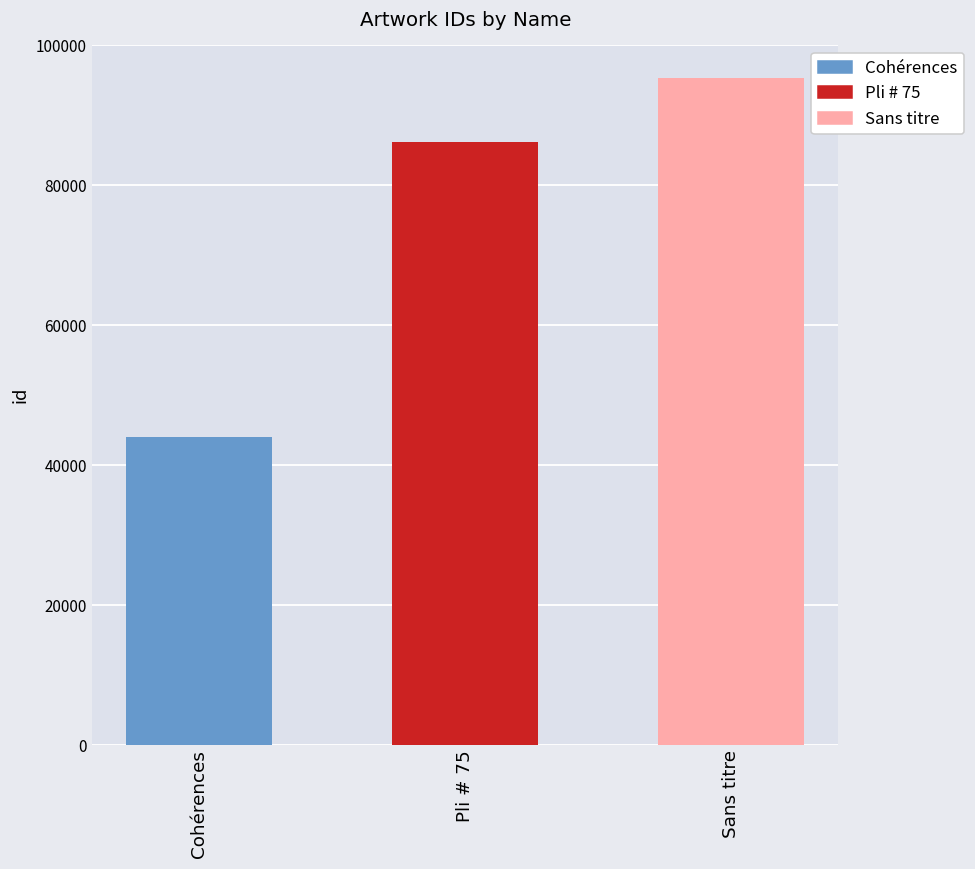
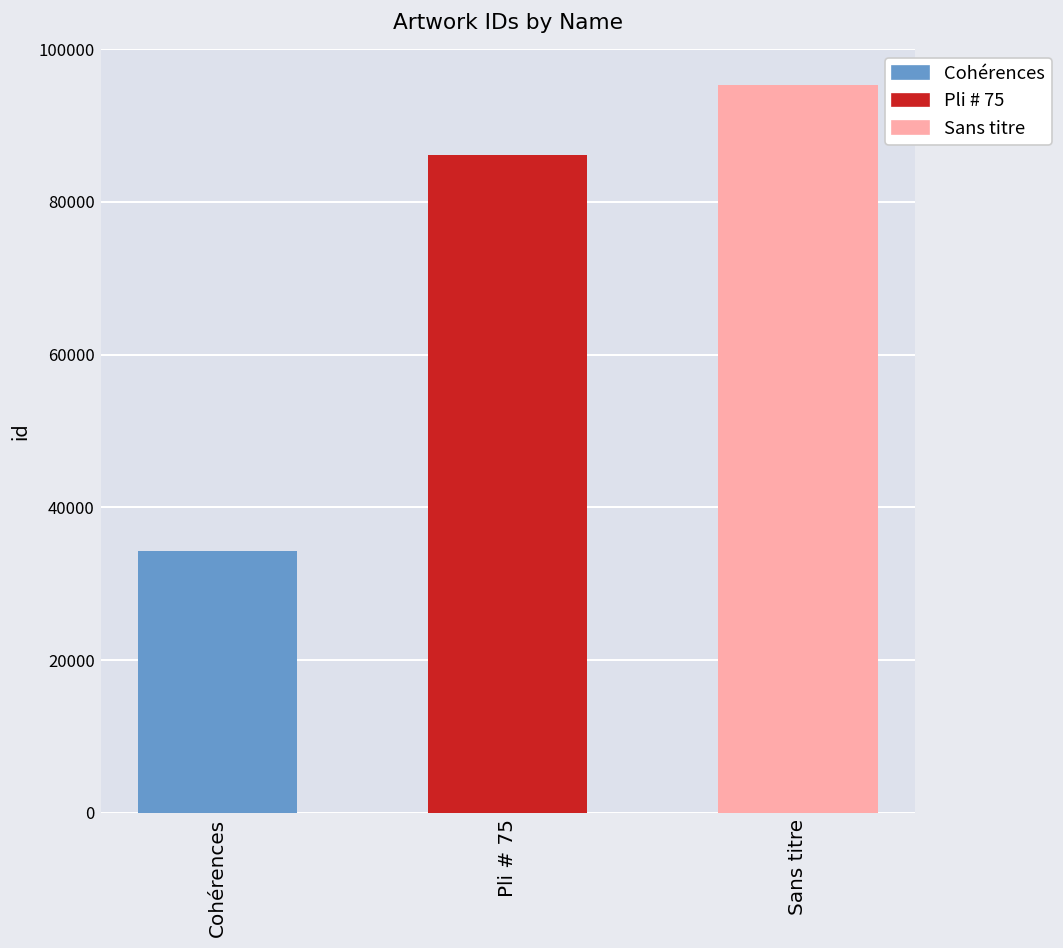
  {
-   "Cohérences": 44000,
+   "Cohérences": 34000,
    "Pli # 75": 86000,
    "Sans titre": 95000
  }
